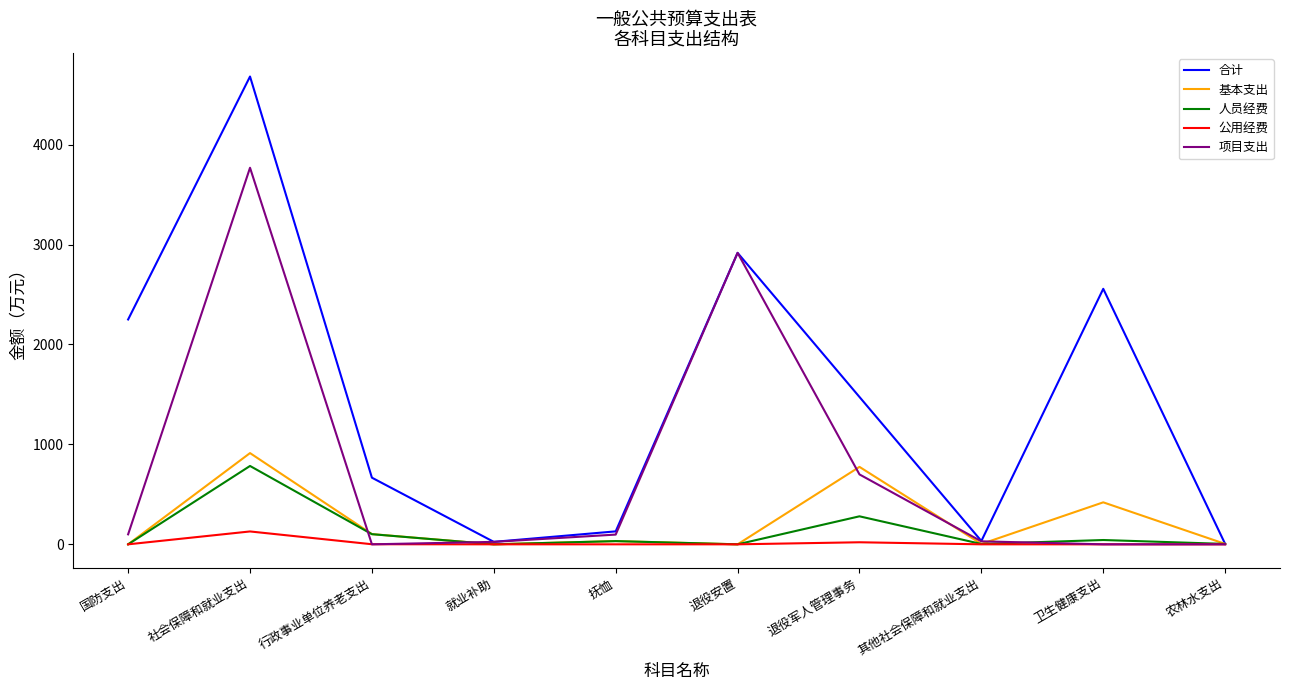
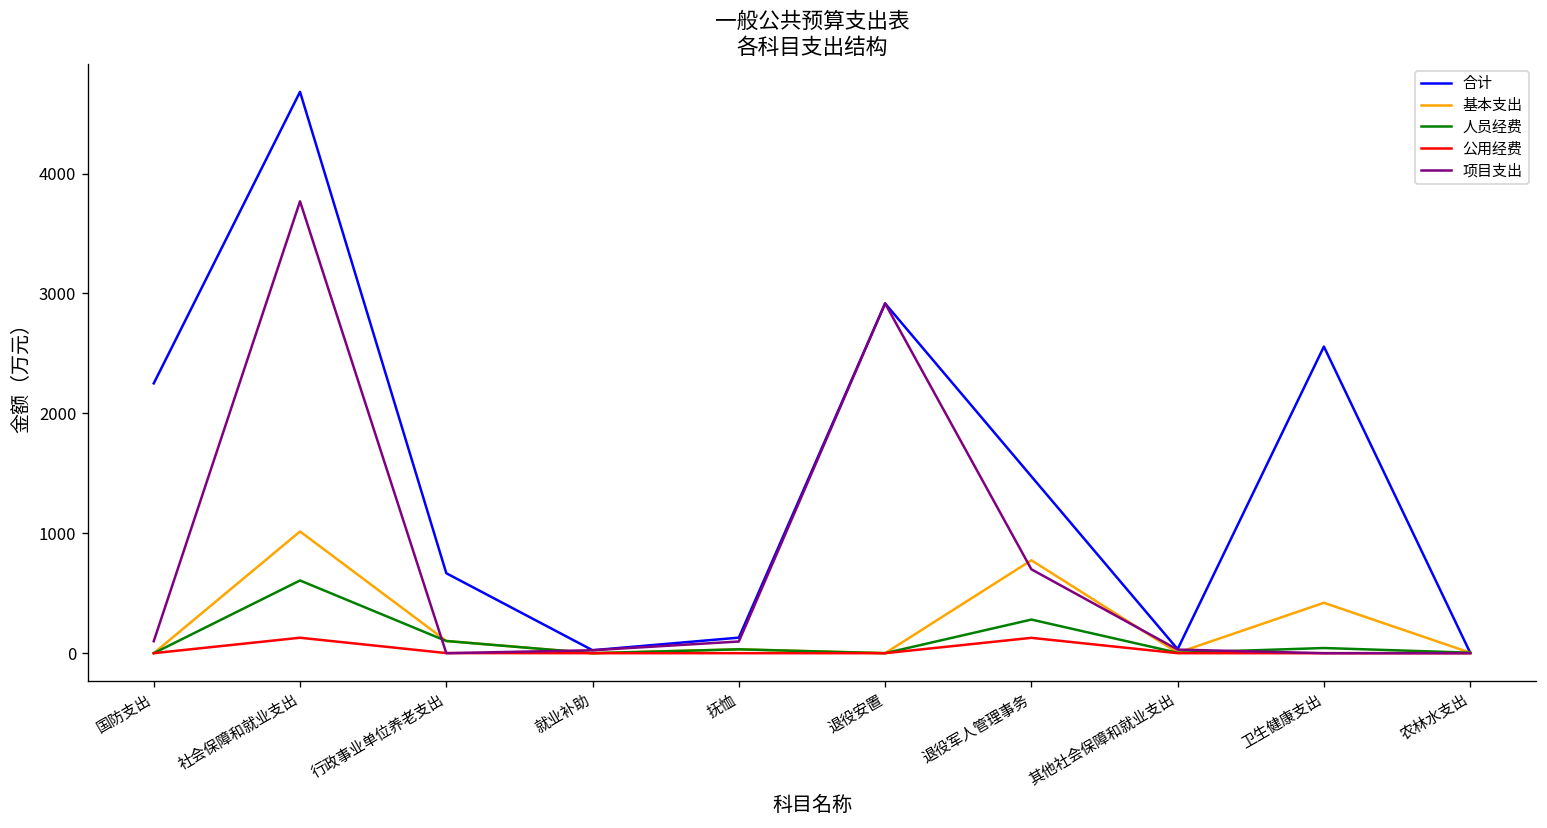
  {
    "合计": {
      "国防支出": 2300,
      "社会保障和就业支出": 4700,
      "行政事业单位养老支出": 700,
      "抚恤": 100,
      "退役军人管理事务": 1500,
      "卫生健康支出": 2600
    },
    "基本支出": {
-     "社会保障和就业支出": 900,
+     "社会保障和就业支出": 1000,
      "退役军人管理事务": 800,
      "卫生健康支出": 400
    },
    "人员经费": {
-     "社会保障和就业支出": 800,
+     "社会保障和就业支出": 600,
      "退役军人管理事务": 300,
      "卫生健康支出": 0
    },
    "公用经费": {
      "社会保障和就业支出": 100,
      "抚恤": 0,
-     "退役军人管理事务": 0
+     "退役军人管理事务": 100
    },
    "项目支出": {
      "国防支出": 100,
      "社会保障和就业支出": 3800,
      "抚恤": 100,
      "退役军人管理事务": 700
    }
  }
